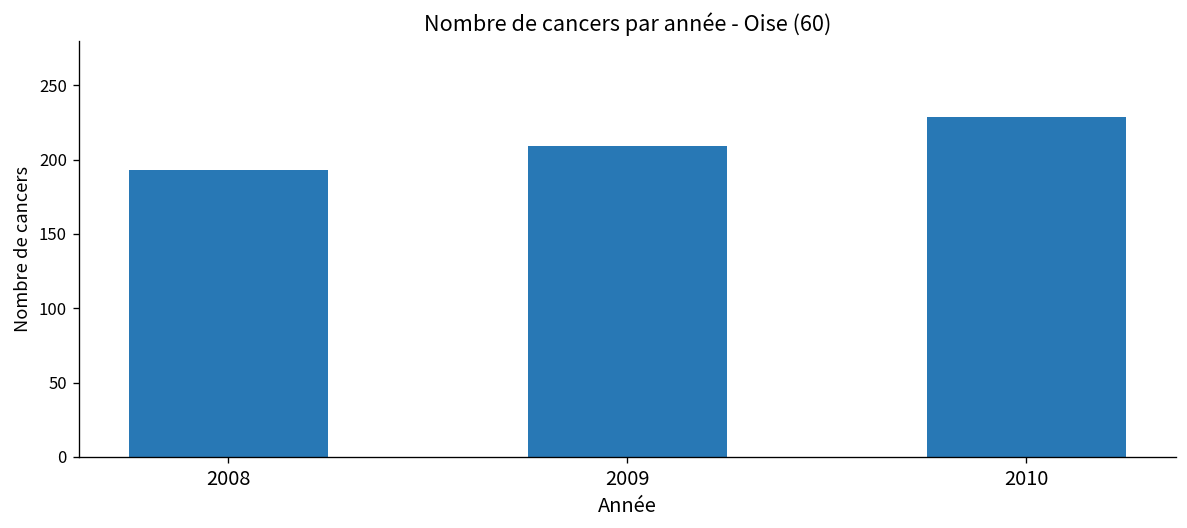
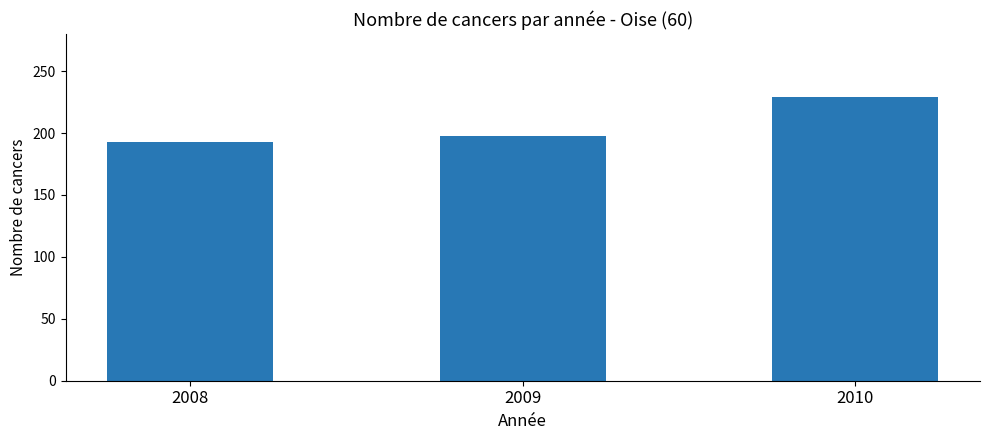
  {
    "2008": 193,
-   "2009": 209,
+   "2009": 198,
    "2010": 229
  }
